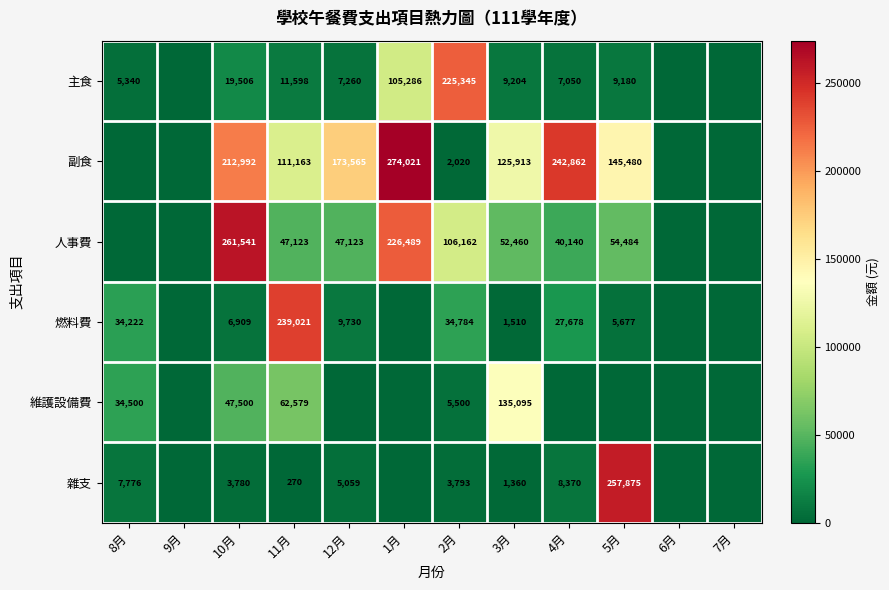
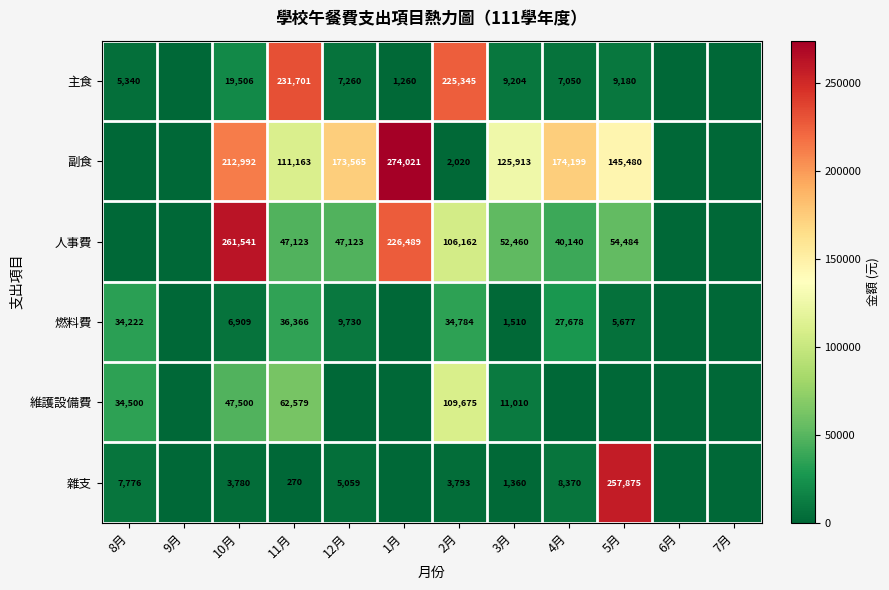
  {
    "主食": {
      "8月": "5,340",
      "10月": "19,506",
-     "11月": "11,598",
+     "11月": "231,701",
      "12月": "7,260",
-     "1月": "105,286",
+     "1月": "1,260",
      "2月": "225,345",
      "3月": "9,204",
      "4月": "7,050",
      "5月": "9,180"
    },
    "副食": {
      "10月": "212,992",
      "11月": "111,163",
      "12月": "173,565",
      "1月": "274,021",
      "2月": "2,020",
      "3月": "125,913",
-     "4月": "242,862",
+     "4月": "174,199",
      "5月": "145,480"
    },
    "人事費": {
      "10月": "261,541",
      "11月": "47,123",
      "12月": "47,123",
      "1月": "226,489",
      "2月": "106,162",
      "3月": "52,460",
      "4月": "40,140",
      "5月": "54,484"
    },
    "燃料費": {
      "8月": "34,222",
      "10月": "6,909",
-     "11月": "239,021",
+     "11月": "36,366",
      "12月": "9,730",
      "2月": "34,784",
      "3月": "1,510",
      "4月": "27,678",
      "5月": "5,677"
    },
    "維護設備費": {
      "8月": "34,500",
      "10月": "47,500",
      "11月": "62,579",
-     "2月": "5,500",
-     "3月": "135,095"
+     "2月": "109,675",
+     "3月": "11,010"
    },
    "雜支": {
      "8月": "7,776",
      "10月": "3,780",
      "11月": "270",
      "12月": "5,059",
      "2月": "3,793",
      "3月": "1,360",
      "4月": "8,370",
      "5月": "257,875"
    }
  }
